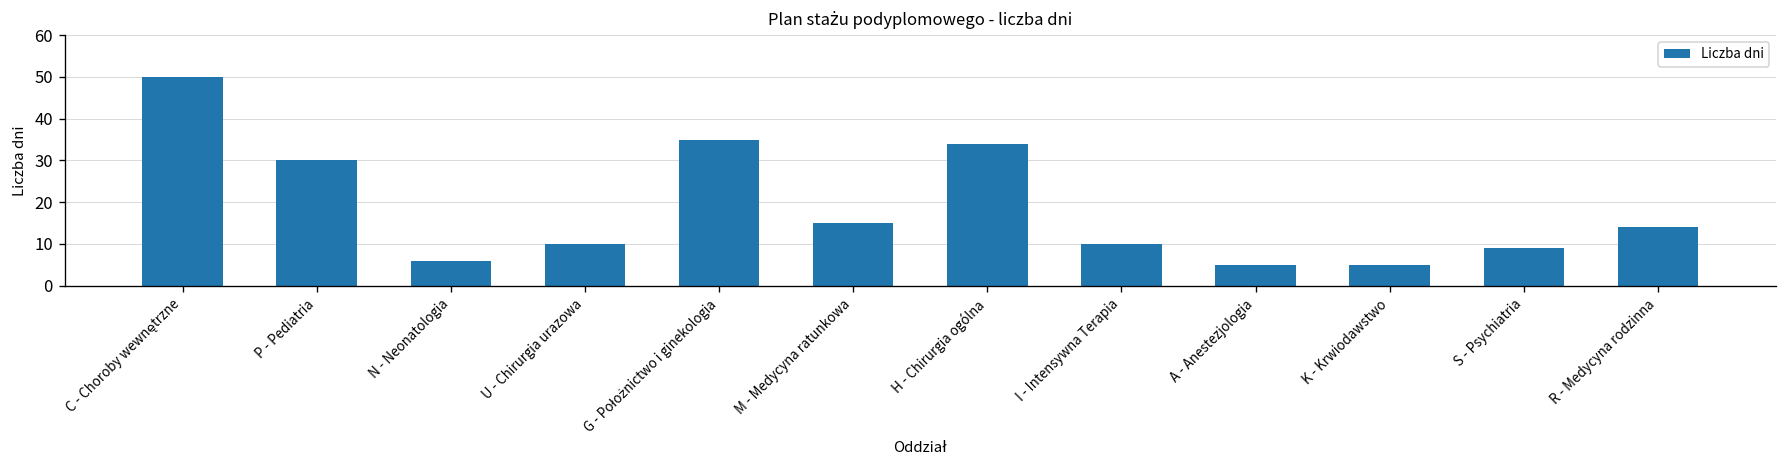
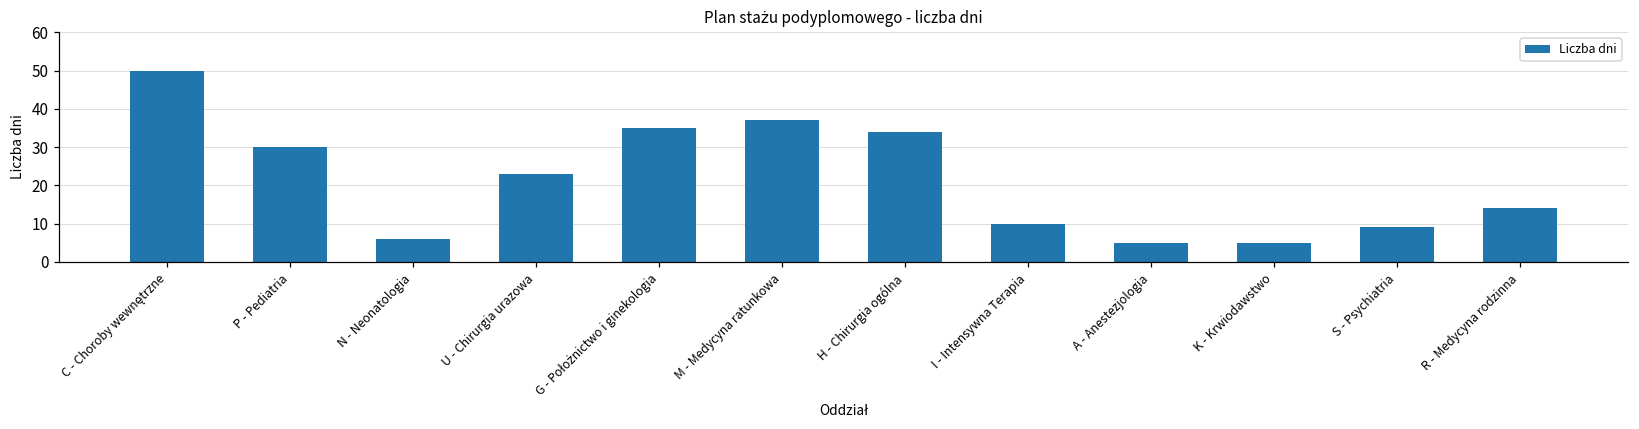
  {
    "C - Choroby wewnętrzne": 50,
    "P - Pediatria": 30,
    "N - Neonatologia": 6,
-   "U - Chirurgia urazowa": 10,
+   "U - Chirurgia urazowa": 23,
    "G - Położnictwo i ginekologia": 35,
-   "M - Medycyna ratunkowa": 15,
+   "M - Medycyna ratunkowa": 37,
    "H - Chirurgia ogólna": 34,
    "I - Intensywna Terapia": 10,
    "A - Anestezjologia": 5,
    "K - Krwiodawstwo": 5,
    "S - Psychiatria": 9,
    "R - Medycyna rodzinna": 14
  }
